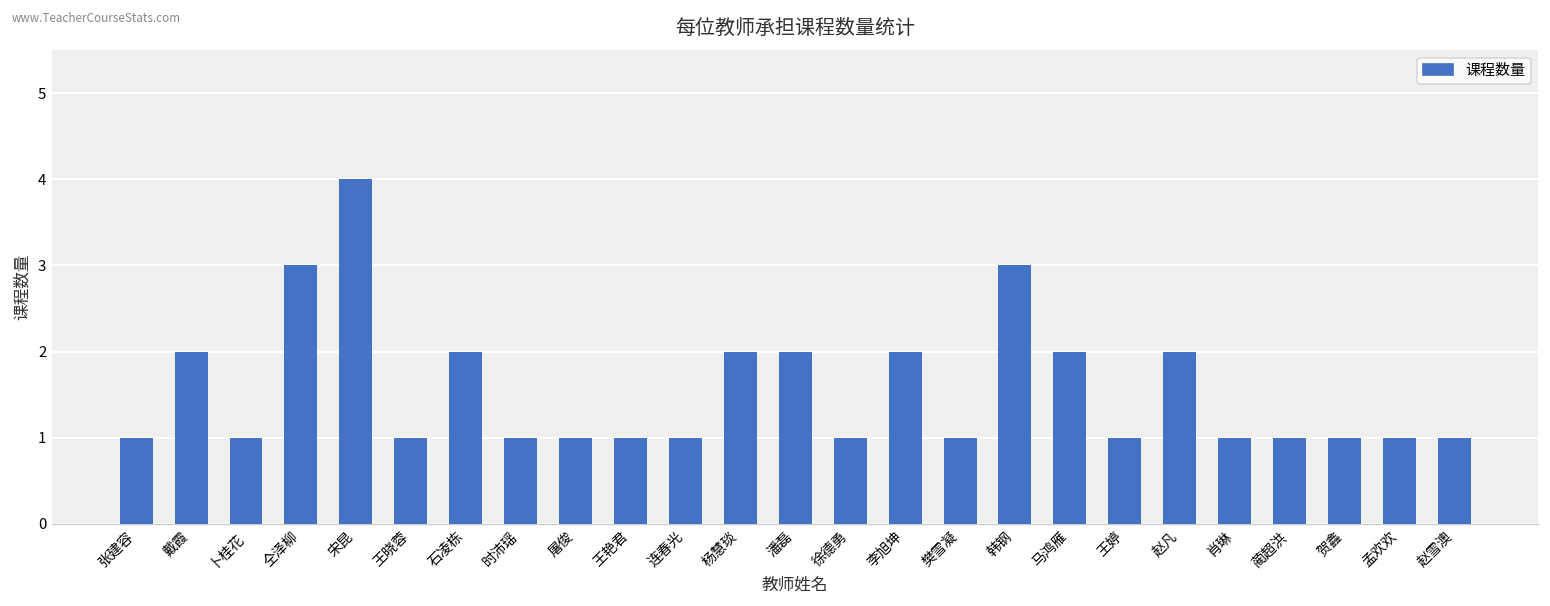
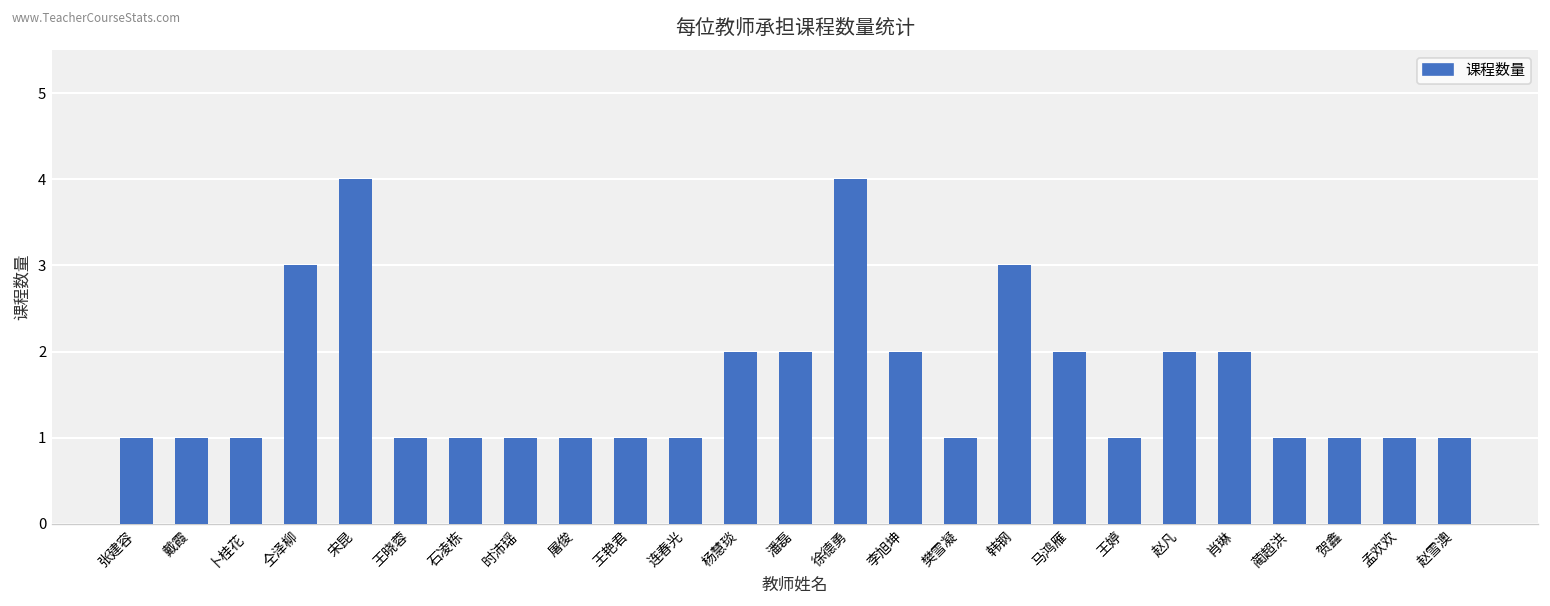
  {
    "张建容": 1,
-   "戴霞": 2,
+   "戴霞": 1,
    "卜桂花": 1,
    "仝泽柳": 3,
    "宋昆": 4,
    "王晓蓉": 1,
-   "石凌栋": 2,
+   "石凌栋": 1,
    "时沛瑶": 1,
    "屠俊": 1,
    "王艳君": 1,
    "连春光": 1,
    "杨慧琰": 2,
    "潘磊": 2,
-   "徐德勇": 1,
+   "徐德勇": 4,
    "李旭坤": 2,
    "樊雪凝": 1,
    "韩钢": 3,
    "马鸿雁": 2,
    "王婷": 1,
    "赵凡": 2,
-   "肖琳": 1,
+   "肖琳": 2,
    "蔺超洪": 1,
    "贺鑫": 1,
    "孟欢欢": 1,
    "赵雪澳": 1
  }
